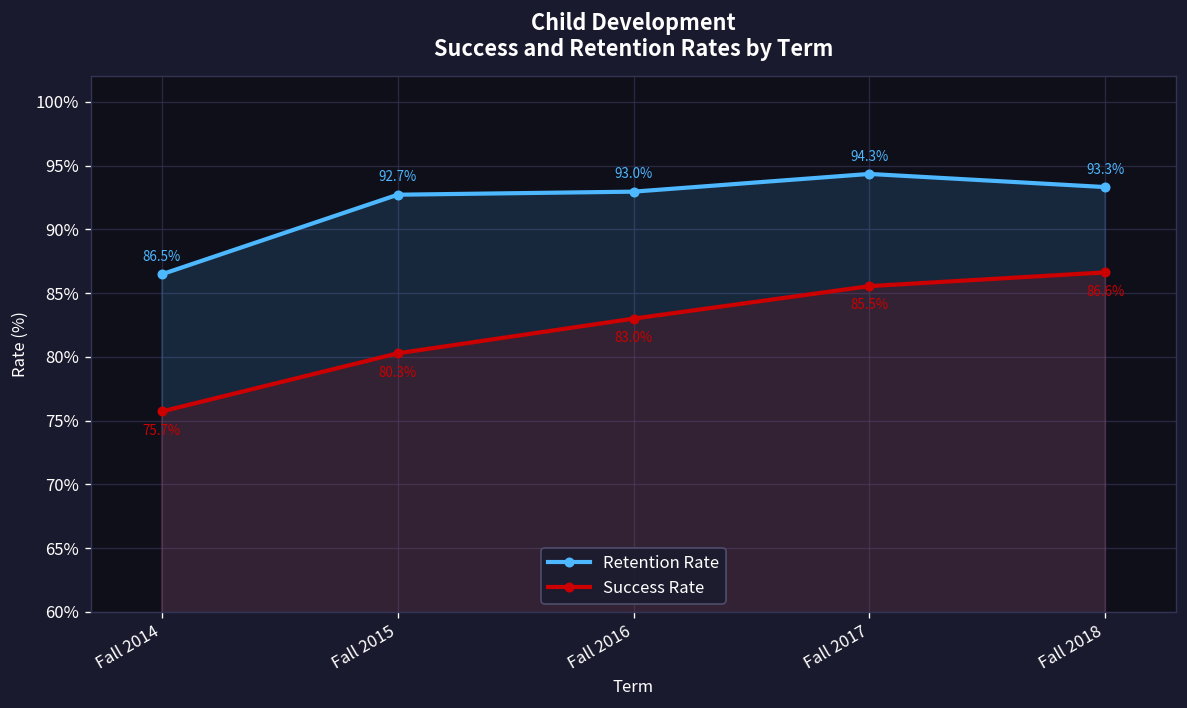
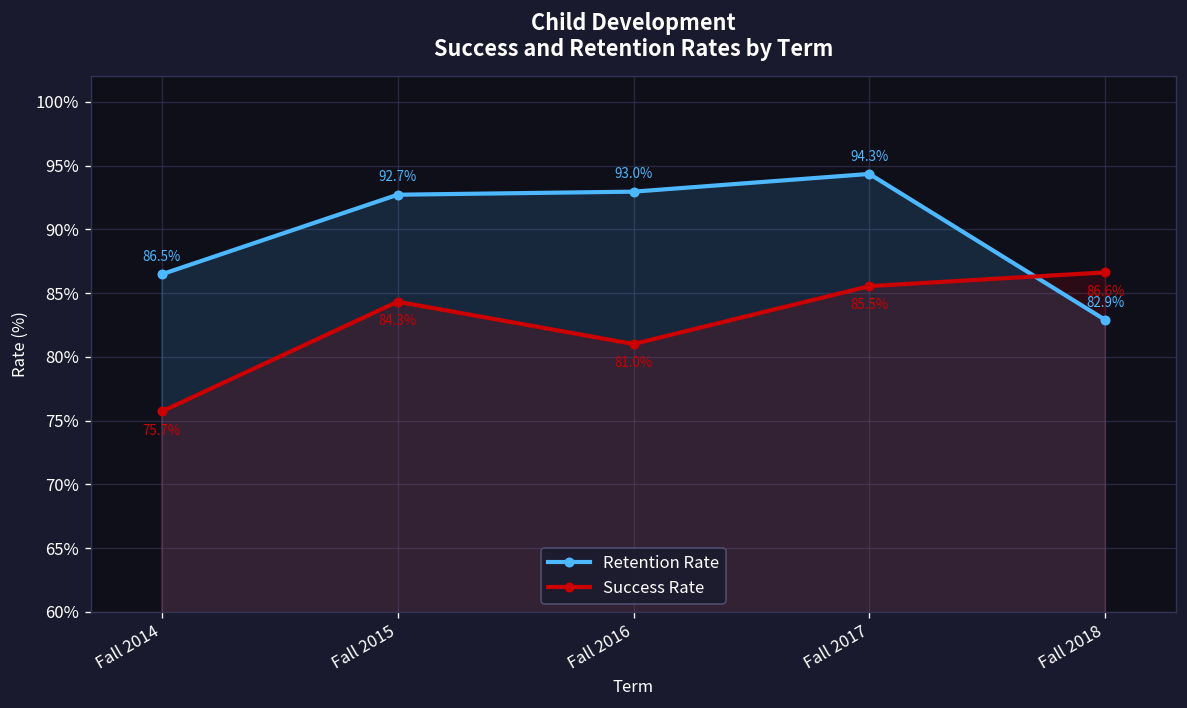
  {
    "Retention Rate": {
      "Fall 2014": "86.5%",
      "Fall 2015": "92.7%",
      "Fall 2016": "93.0%",
      "Fall 2017": "94.3%",
-     "Fall 2018": "93.3%"
+     "Fall 2018": "82.9%"
    },
    "Success Rate": {
      "Fall 2014": "75.7%",
-     "Fall 2015": "80.3%",
-     "Fall 2016": "83.0%",
+     "Fall 2015": "84.3%",
+     "Fall 2016": "81.0%",
      "Fall 2017": "85.5%",
      "Fall 2018": "86.6%"
    }
  }
